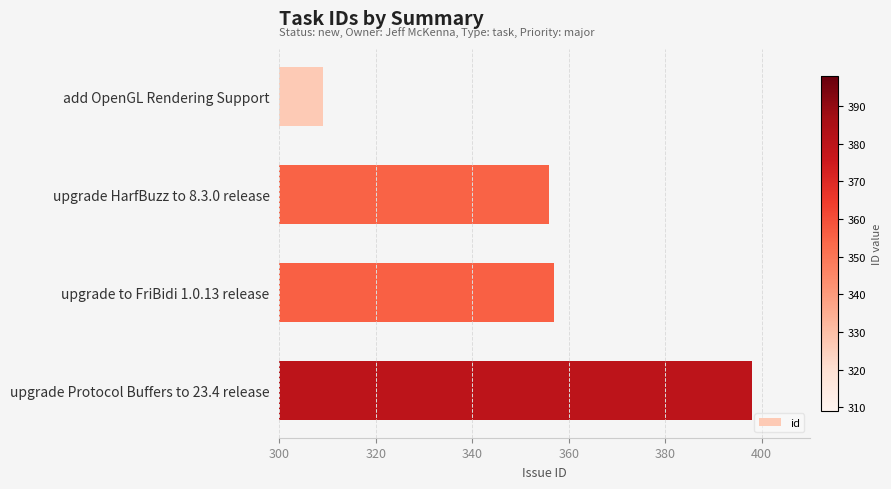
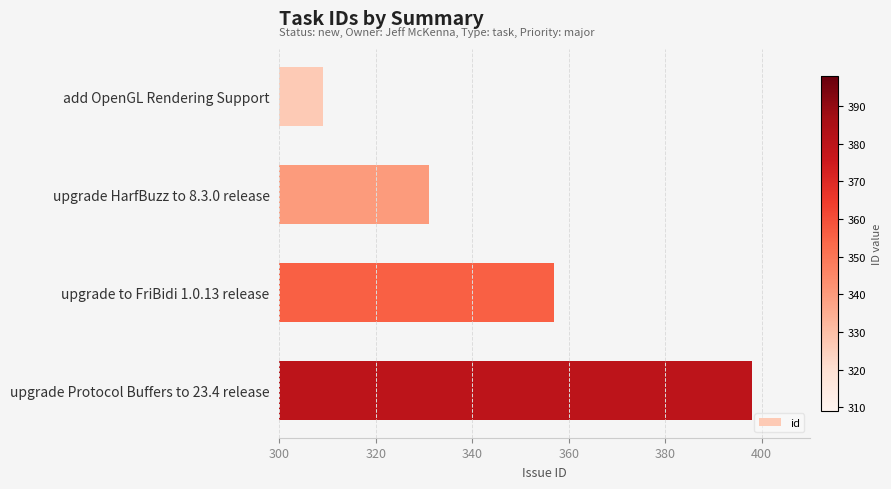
  {
    "add OpenGL Rendering Support": 309,
-   "upgrade HarfBuzz to 8.3.0 release": 356,
+   "upgrade HarfBuzz to 8.3.0 release": 331,
    "upgrade to FriBidi 1.0.13 release": 357,
    "upgrade Protocol Buffers to 23.4 release": 398
  }
